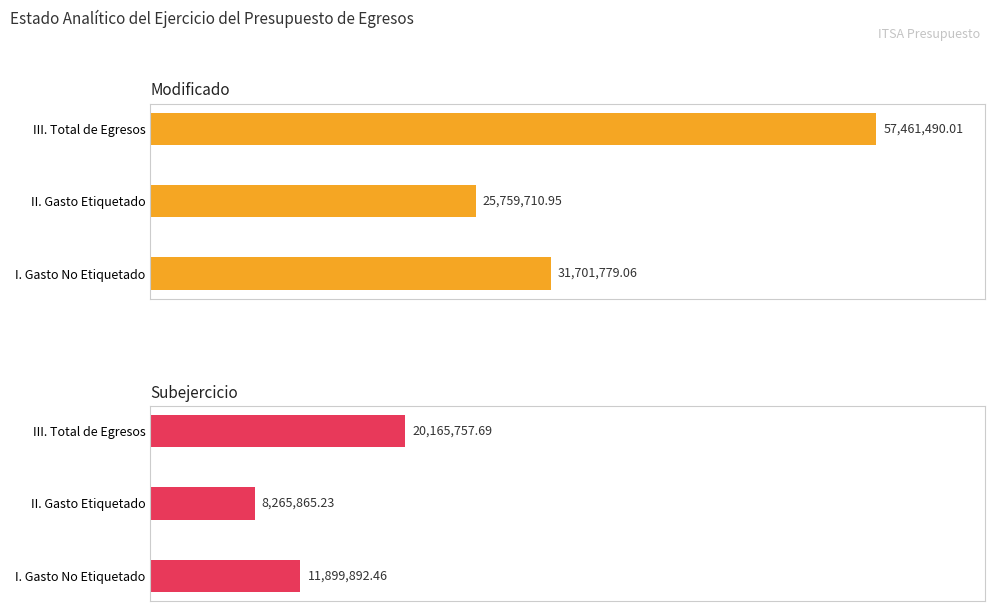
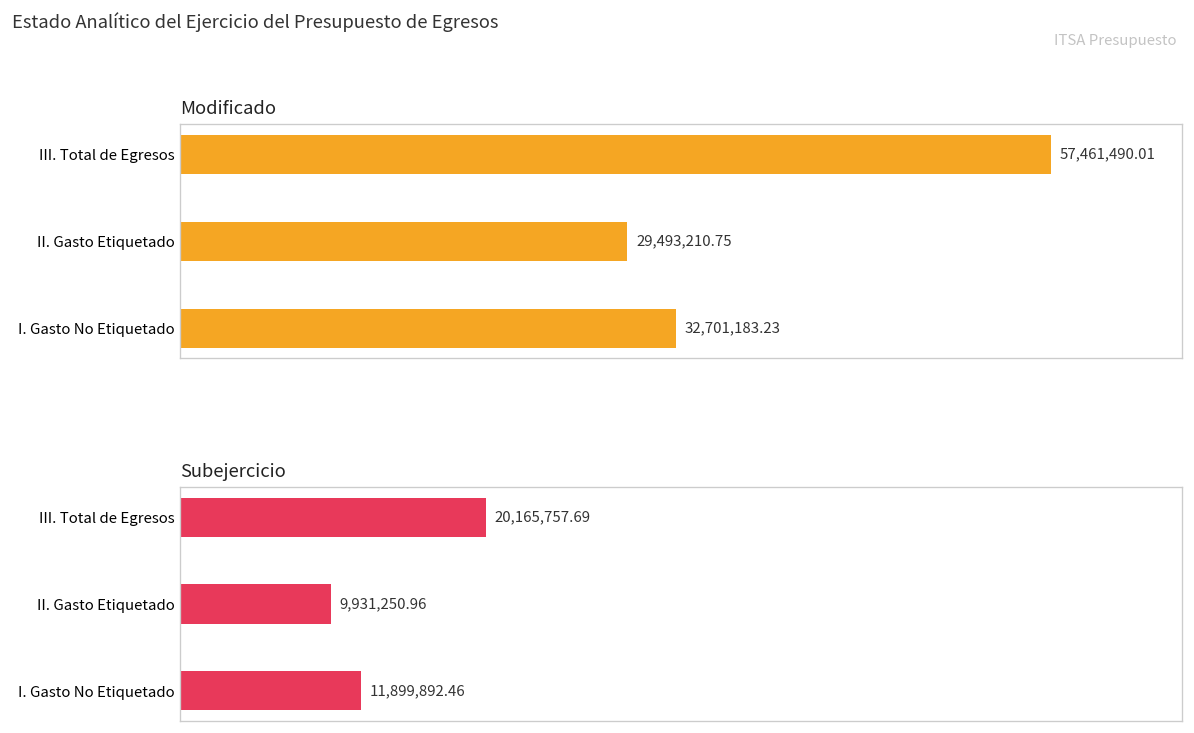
  {
    "Modificado": {
      "III. Total de Egresos": "57,461,490.01",
-     "II. Gasto Etiquetado": "25,759,710.95",
-     "I. Gasto No Etiquetado": "31,701,779.06"
+     "II. Gasto Etiquetado": "29,493,210.75",
+     "I. Gasto No Etiquetado": "32,701,183.23"
    },
    "Subejercicio": {
      "III. Total de Egresos": "20,165,757.69",
-     "II. Gasto Etiquetado": "8,265,865.23",
+     "II. Gasto Etiquetado": "9,931,250.96",
      "I. Gasto No Etiquetado": "11,899,892.46"
    }
  }
